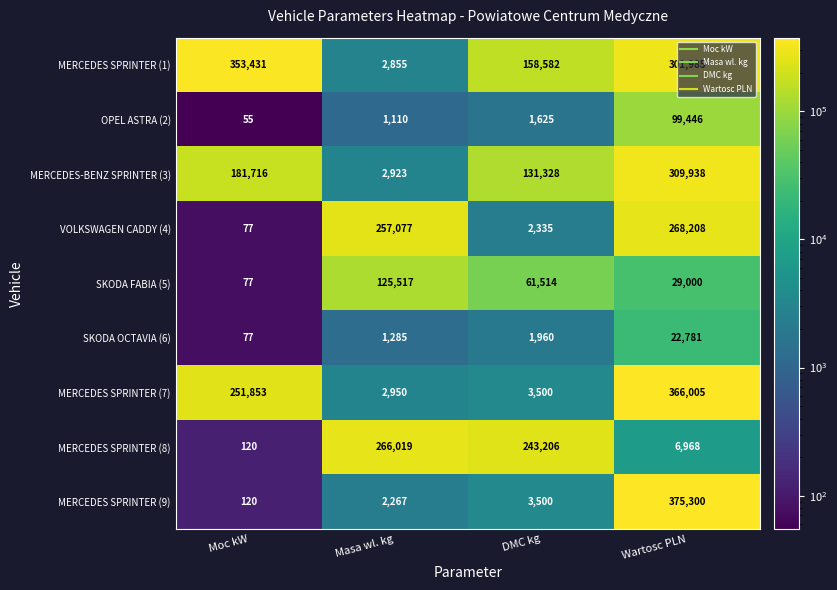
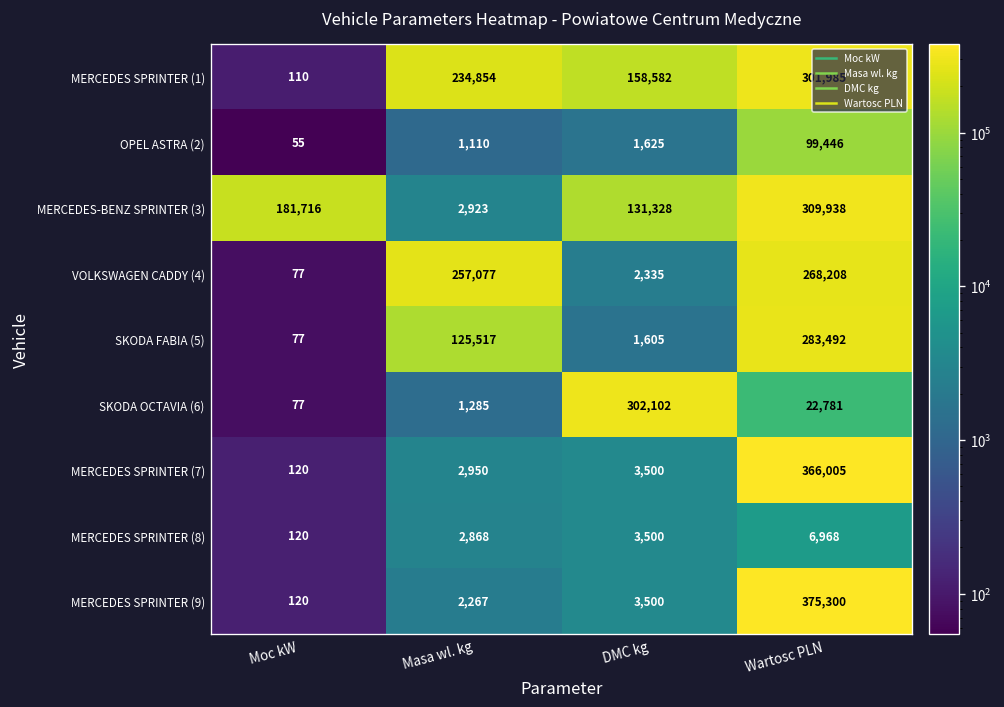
  {
    "MERCEDES SPRINTER (1)": {
-     "Moc kW": "353,431",
-     "Masa wl. kg": "2,855",
+     "Moc kW": "110",
+     "Masa wl. kg": "234,854",
      "DMC kg": "158,582"
    },
    "OPEL ASTRA (2)": {
      "Moc kW": "55",
      "Masa wl. kg": "1,110",
      "DMC kg": "1,625",
      "Wartosc PLN": "99,446"
    },
    "MERCEDES-BENZ SPRINTER (3)": {
      "Moc kW": "181,716",
      "Masa wl. kg": "2,923",
      "DMC kg": "131,328",
      "Wartosc PLN": "309,938"
    },
    "VOLKSWAGEN CADDY (4)": {
      "Moc kW": "77",
      "Masa wl. kg": "257,077",
      "DMC kg": "2,335",
      "Wartosc PLN": "268,208"
    },
    "SKODA FABIA (5)": {
      "Moc kW": "77",
      "Masa wl. kg": "125,517",
-     "DMC kg": "61,514",
-     "Wartosc PLN": "29,000"
+     "DMC kg": "1,605",
+     "Wartosc PLN": "283,492"
    },
    "SKODA OCTAVIA (6)": {
      "Moc kW": "77",
      "Masa wl. kg": "1,285",
-     "DMC kg": "1,960",
+     "DMC kg": "302,102",
      "Wartosc PLN": "22,781"
    },
    "MERCEDES SPRINTER (7)": {
-     "Moc kW": "251,853",
+     "Moc kW": "120",
      "Masa wl. kg": "2,950",
      "DMC kg": "3,500",
      "Wartosc PLN": "366,005"
    },
    "MERCEDES SPRINTER (8)": {
      "Moc kW": "120",
-     "Masa wl. kg": "266,019",
-     "DMC kg": "243,206",
+     "Masa wl. kg": "2,868",
+     "DMC kg": "3,500",
      "Wartosc PLN": "6,968"
    },
    "MERCEDES SPRINTER (9)": {
      "Moc kW": "120",
      "Masa wl. kg": "2,267",
      "DMC kg": "3,500",
      "Wartosc PLN": "375,300"
    }
  }
